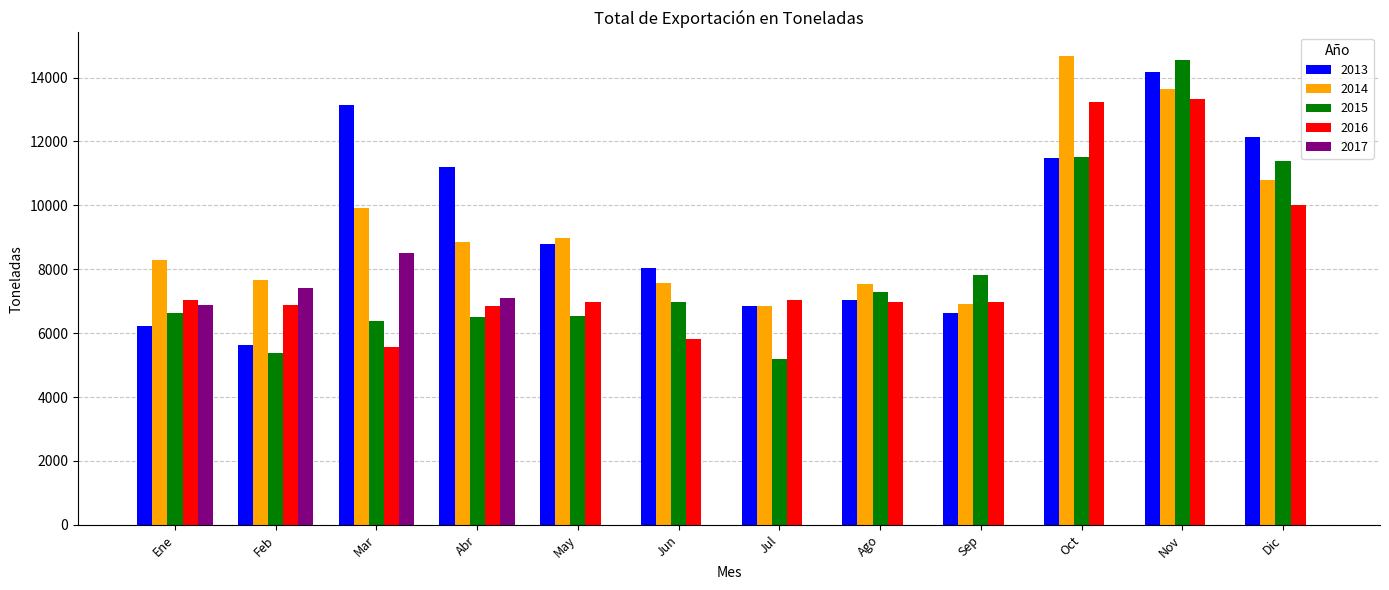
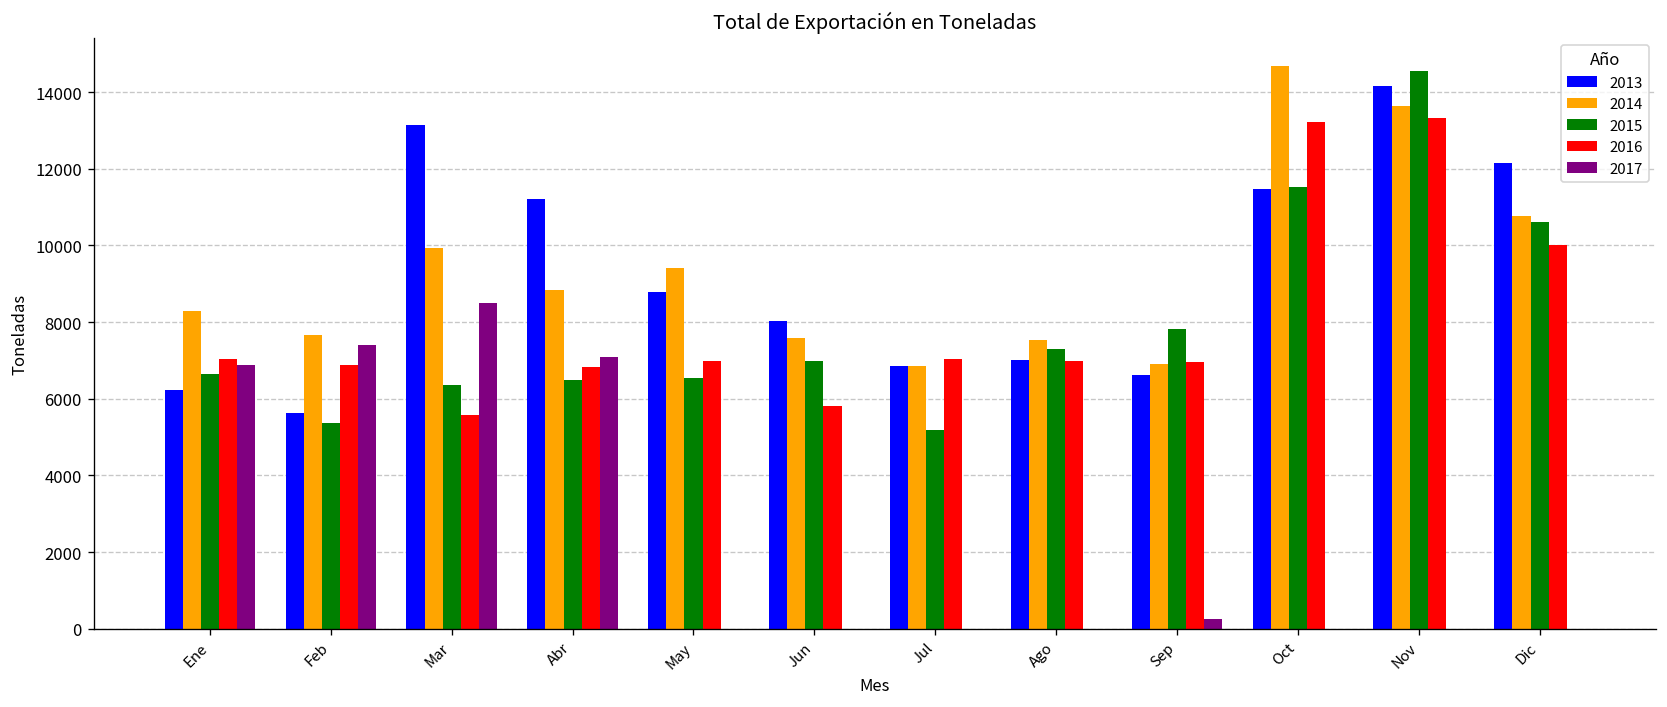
  {
    "2013": {
      "Ene": 6200,
      "Feb": 5600,
      "Mar": 13100,
      "Abr": 11200,
      "May": 8800,
      "Jun": 8000,
      "Jul": 6900,
      "Ago": 7000,
      "Sep": 6600,
      "Oct": 11500,
      "Nov": 14200,
      "Dic": 12100
    },
    "2014": {
      "Ene": 8300,
      "Feb": 7700,
      "Mar": 9900,
      "Abr": 8800,
-     "May": 9000,
+     "May": 9400,
      "Jun": 7600,
      "Jul": 6900,
      "Ago": 7500,
      "Sep": 6900,
      "Oct": 14700,
      "Nov": 13600,
      "Dic": 10800
    },
    "2015": {
      "Ene": 6600,
      "Feb": 5400,
      "Mar": 6400,
      "Abr": 6500,
      "May": 6500,
      "Jun": 7000,
      "Jul": 5200,
      "Ago": 7300,
      "Sep": 7800,
      "Oct": 11500,
      "Nov": 14500,
-     "Dic": 11400
+     "Dic": 10600
    },
    "2016": {
      "Ene": 7000,
      "Feb": 6900,
      "Mar": 5600,
      "Abr": 6800,
      "May": 7000,
      "Jun": 5800,
      "Jul": 7000,
      "Ago": 7000,
      "Sep": 7000,
      "Oct": 13200,
      "Nov": 13300,
      "Dic": 10000
    },
    "2017": {
      "Ene": 6900,
      "Feb": 7400,
      "Mar": 8500,
      "Abr": 7100,
      "May": 0,
      "Jun": 0,
      "Jul": 0,
      "Ago": 0,
-     "Sep": 0,
+     "Sep": 300,
      "Oct": 0,
      "Nov": 0,
      "Dic": 0
    }
  }
